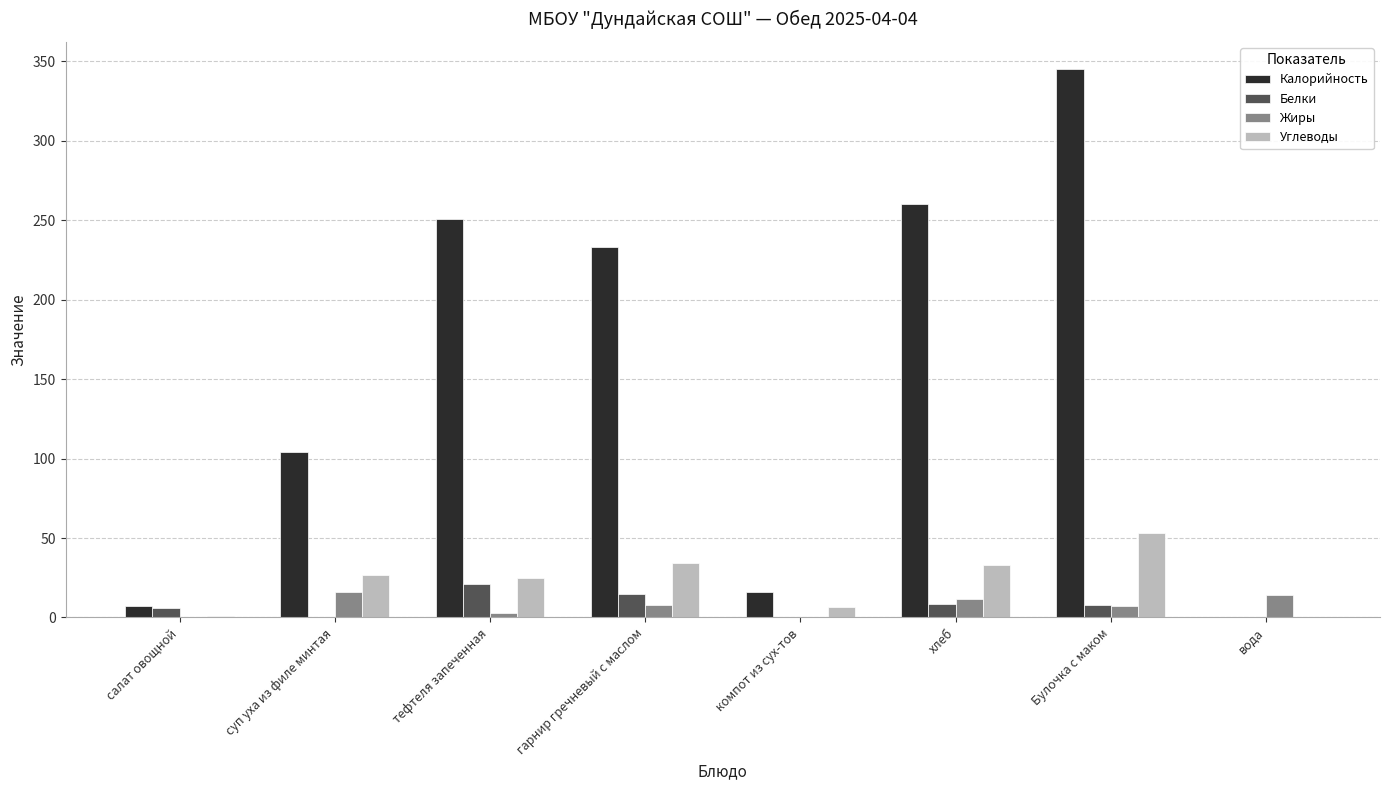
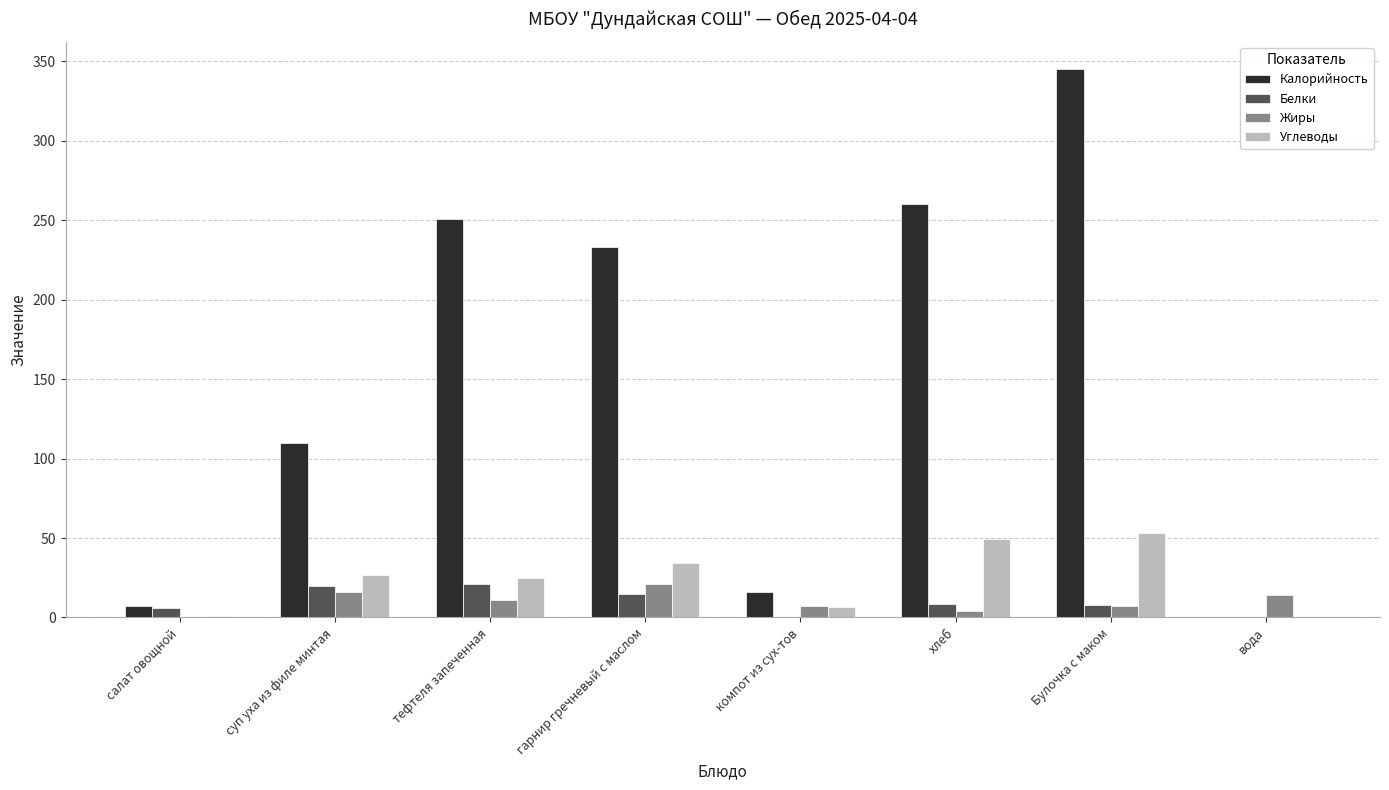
  {
    "Калорийность": {
      "салат овощной": 7,
-     "суп уха из филе минтая": 104,
+     "суп уха из филе минтая": 110,
      "тефтеля запеченная": 251,
      "гарнир гречневый с маслом": 233,
      "компот из сух-тов": 16,
      "хлеб": 260,
      "Булочка с маком": 345,
      "вода": 0
    },
    "Белки": {
      "салат овощной": 6,
-     "суп уха из филе минтая": 0,
+     "суп уха из филе минтая": 20,
      "тефтеля запеченная": 21,
      "гарнир гречневый с маслом": 15,
      "хлеб": 9,
      "Булочка с маком": 8,
      "вода": 0
    },
    "Жиры": {
      "салат овощной": 0,
      "суп уха из филе минтая": 16,
-     "тефтеля запеченная": 3,
-     "гарнир гречневый с маслом": 8,
-     "компот из сух-тов": 0,
-     "хлеб": 12,
+     "тефтеля запеченная": 11,
+     "гарнир гречневый с маслом": 21,
+     "компот из сух-тов": 7,
+     "хлеб": 4,
      "Булочка с маком": 7,
      "вода": 14
    },
    "Углеводы": {
      "суп уха из филе минтая": 27,
      "тефтеля запеченная": 25,
      "гарнир гречневый с маслом": 34,
      "компот из сух-тов": 6,
-     "хлеб": 33,
+     "хлеб": 50,
      "Булочка с маком": 53,
      "вода": 0
    }
  }
